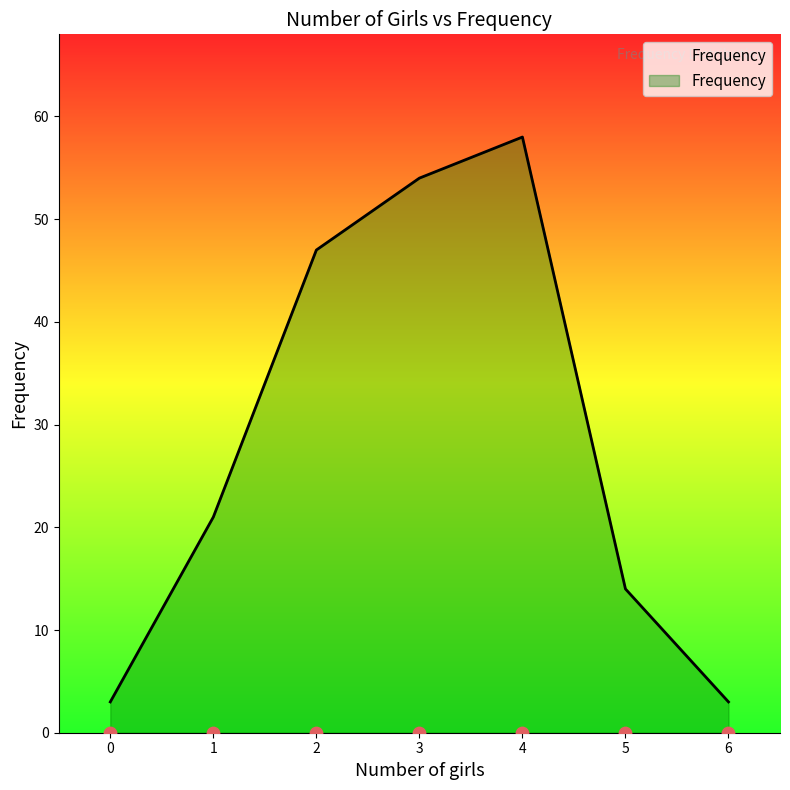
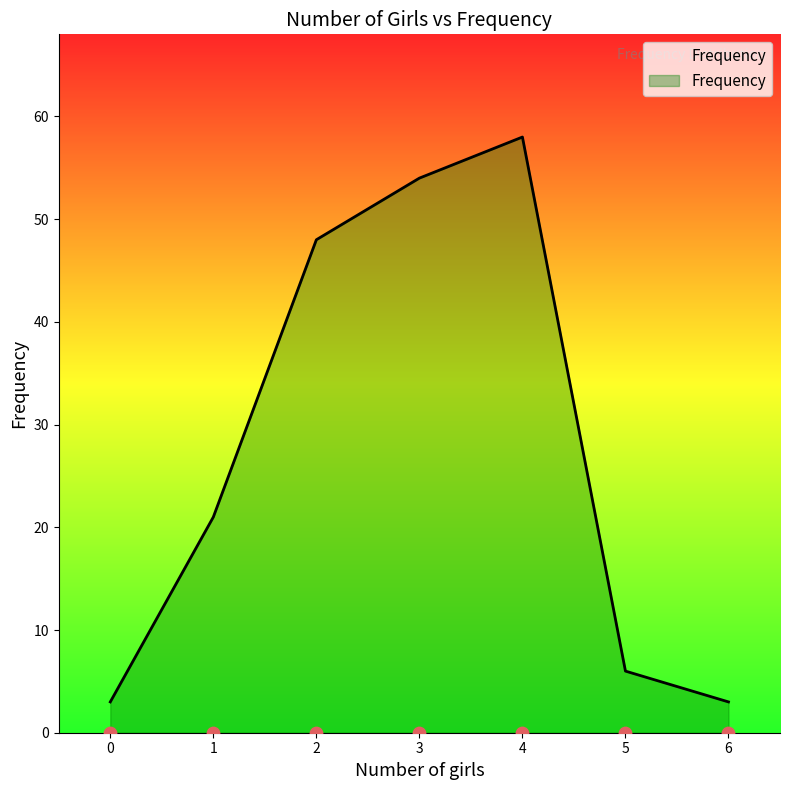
  {
    "Frequency": {
      "0": 3,
      "1": 21,
-     "2": 47,
+     "2": 48,
      "3": 54,
      "4": 58,
-     "5": 14,
+     "5": 6,
      "6": 3
    }
  }
